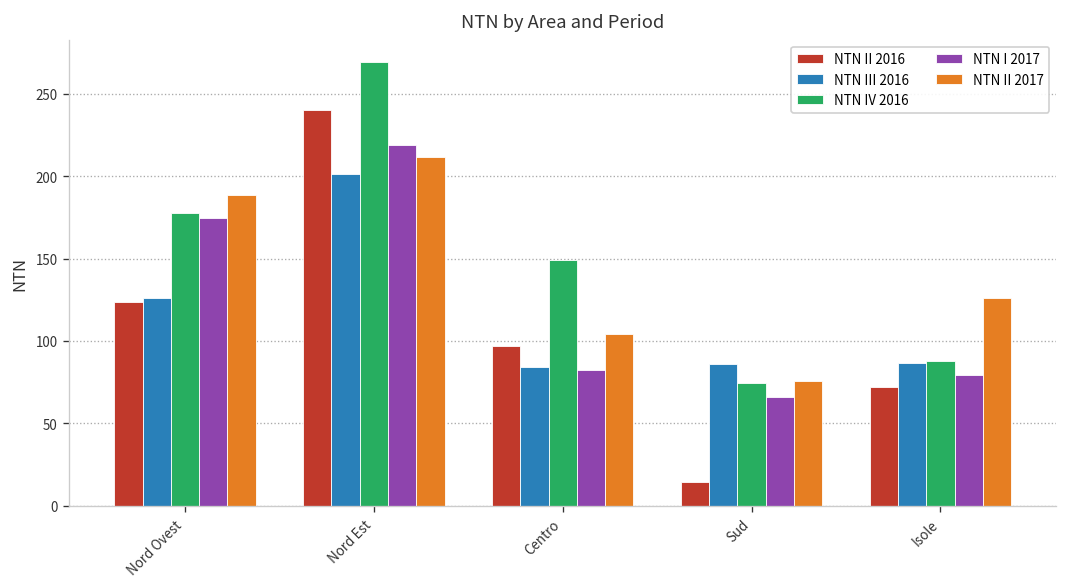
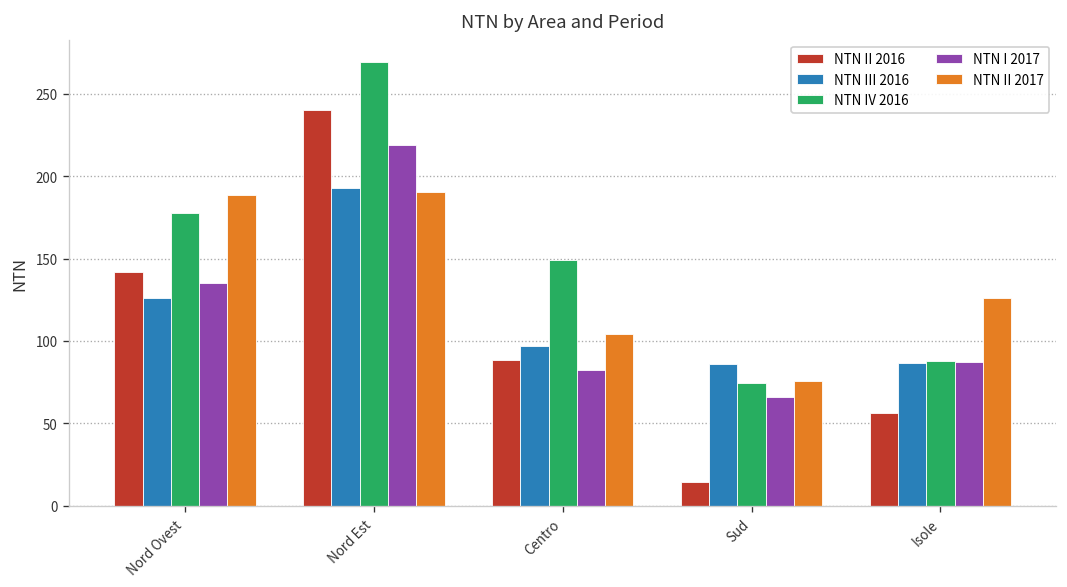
  {
    "NTN II 2016": {
-     "Nord Ovest": 124,
+     "Nord Ovest": 142,
      "Nord Est": 240,
-     "Centro": 97,
+     "Centro": 88,
      "Sud": 15,
-     "Isole": 72
+     "Isole": 56
    },
    "NTN III 2016": {
      "Nord Ovest": 126,
-     "Nord Est": 201,
-     "Centro": 84,
+     "Nord Est": 193,
+     "Centro": 97,
      "Sud": 86,
      "Isole": 87
    },
    "NTN IV 2016": {
      "Nord Ovest": 178,
      "Nord Est": 269,
      "Centro": 149,
      "Sud": 74,
      "Isole": 88
    },
    "NTN I 2017": {
-     "Nord Ovest": 174,
+     "Nord Ovest": 135,
      "Nord Est": 219,
      "Centro": 83,
      "Sud": 66,
-     "Isole": 79
+     "Isole": 87
    },
    "NTN II 2017": {
      "Nord Ovest": 189,
-     "Nord Est": 212,
+     "Nord Est": 190,
      "Centro": 104,
      "Sud": 76,
      "Isole": 126
    }
  }
